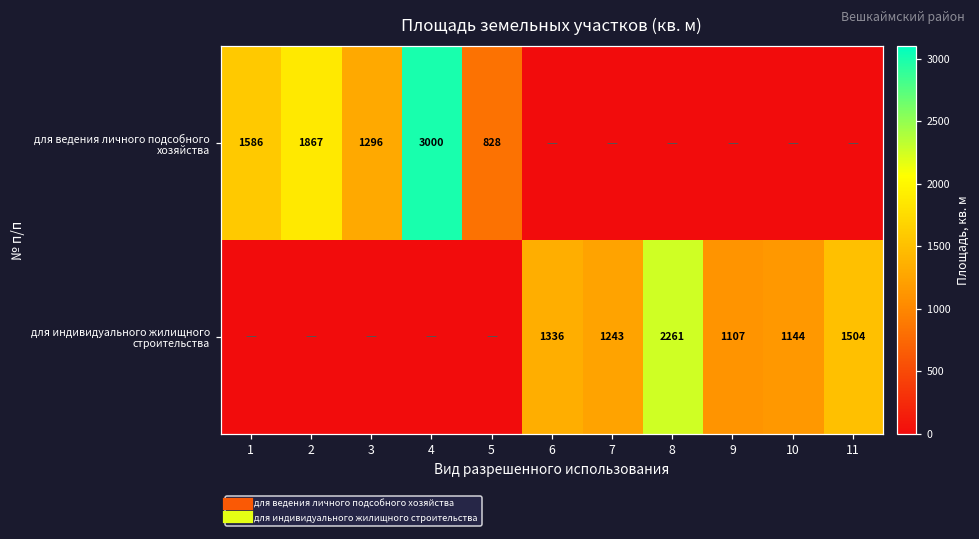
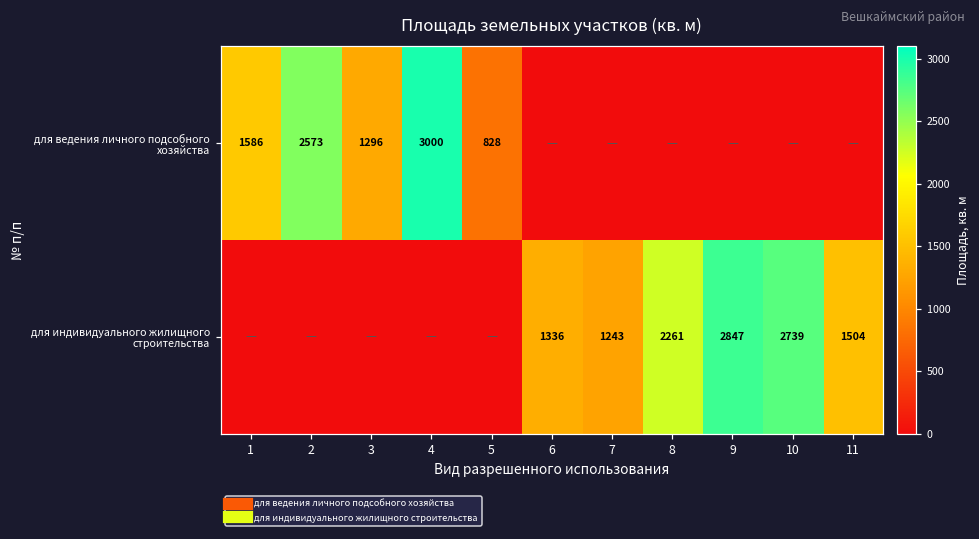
  {
    "для ведения личного подсобного хозяйства": {
      "1": 1586,
-     "2": 1867,
+     "2": 2573,
      "3": 1296,
      "4": 3000,
      "5": 828
    },
    "для индивидуального жилищного строительства": {
      "6": 1336,
      "7": 1243,
      "8": 2261,
-     "9": 1107,
-     "10": 1144,
+     "9": 2847,
+     "10": 2739,
      "11": 1504
    }
  }
